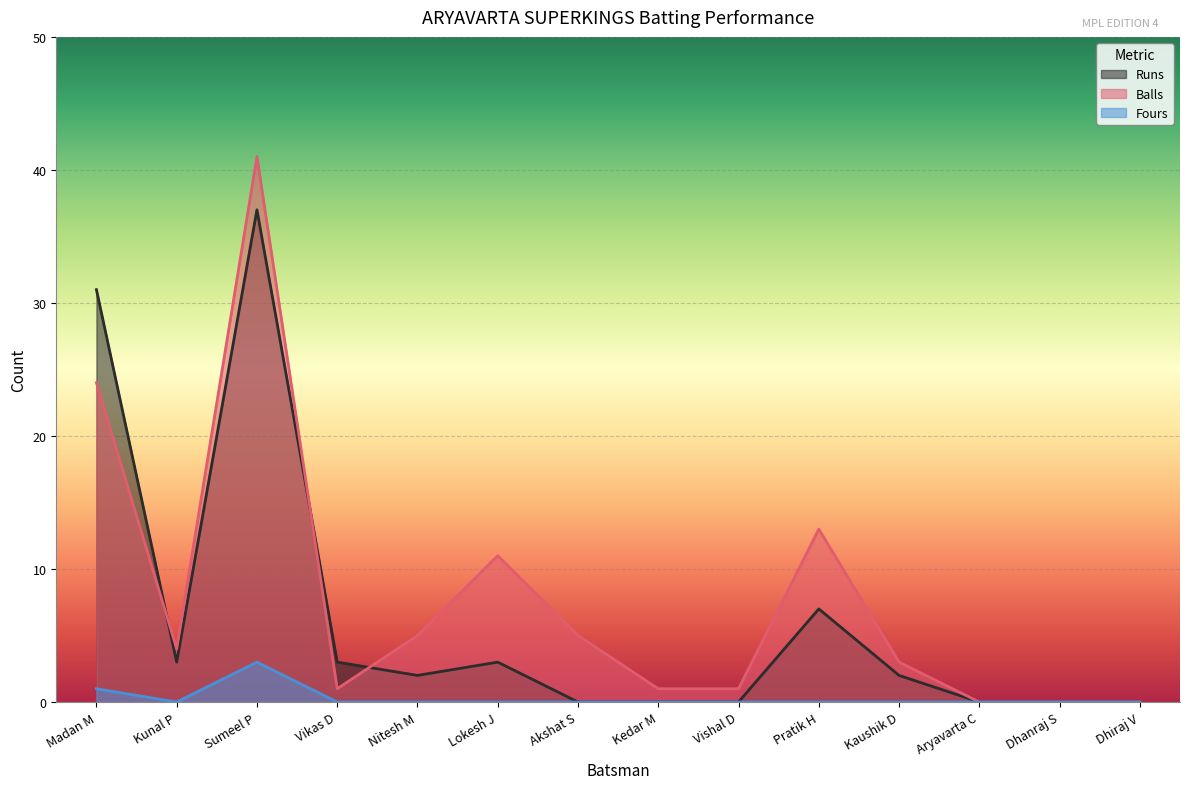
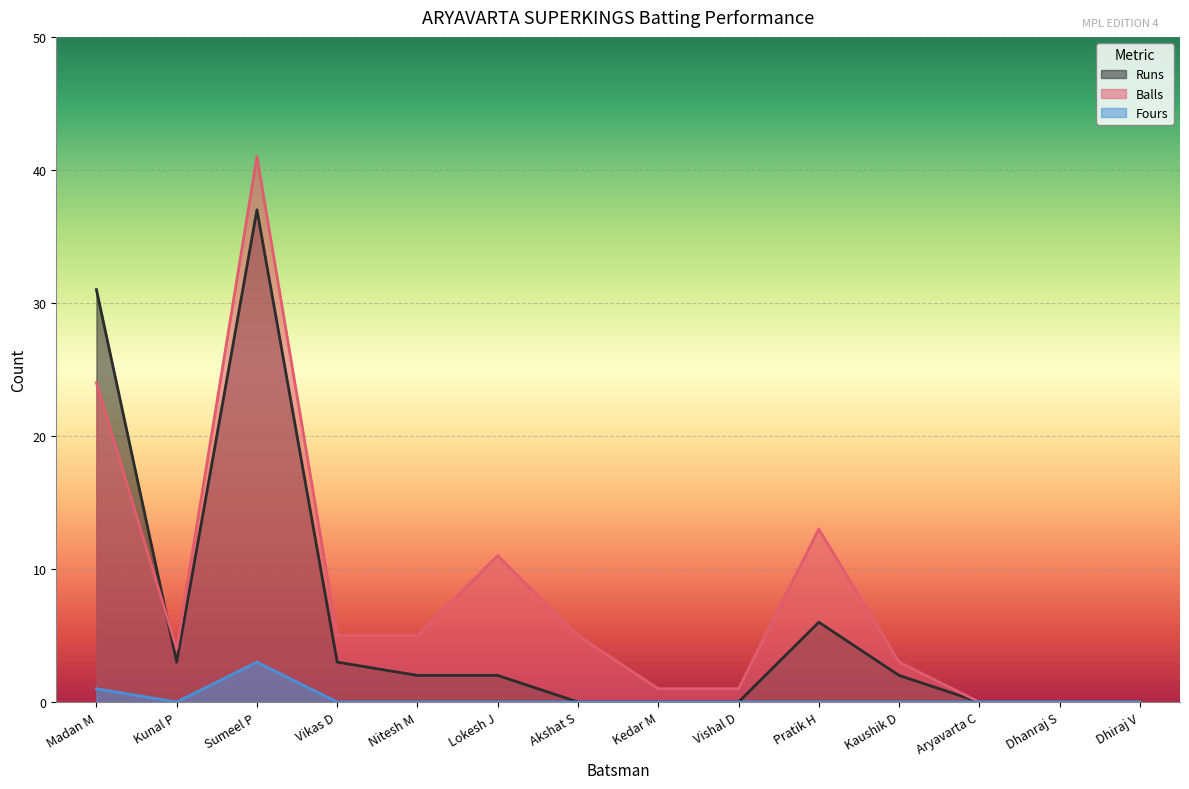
  {
    "Runs": {
      "Madan M": 31,
      "Kunal P": 3,
      "Sumeel P": 37,
      "Vikas D": 3,
      "Nitesh M": 2,
-     "Lokesh J": 3,
-     "Pratik H": 7,
+     "Lokesh J": 2,
+     "Pratik H": 6,
      "Kaushik D": 2
    },
    "Balls": {
      "Madan M": 24,
      "Kunal P": 4,
      "Sumeel P": 41,
-     "Vikas D": 1,
+     "Vikas D": 5,
      "Nitesh M": 5,
      "Lokesh J": 11,
      "Akshat S": 5,
      "Kedar M": 1,
      "Vishal D": 1,
      "Pratik H": 13,
      "Kaushik D": 3
    },
    "Fours": {
      "Madan M": 1,
      "Kunal P": 0,
      "Sumeel P": 3,
      "Vikas D": 0,
      "Nitesh M": 0,
      "Lokesh J": 0,
      "Pratik H": 0,
      "Kaushik D": 0
    }
  }
